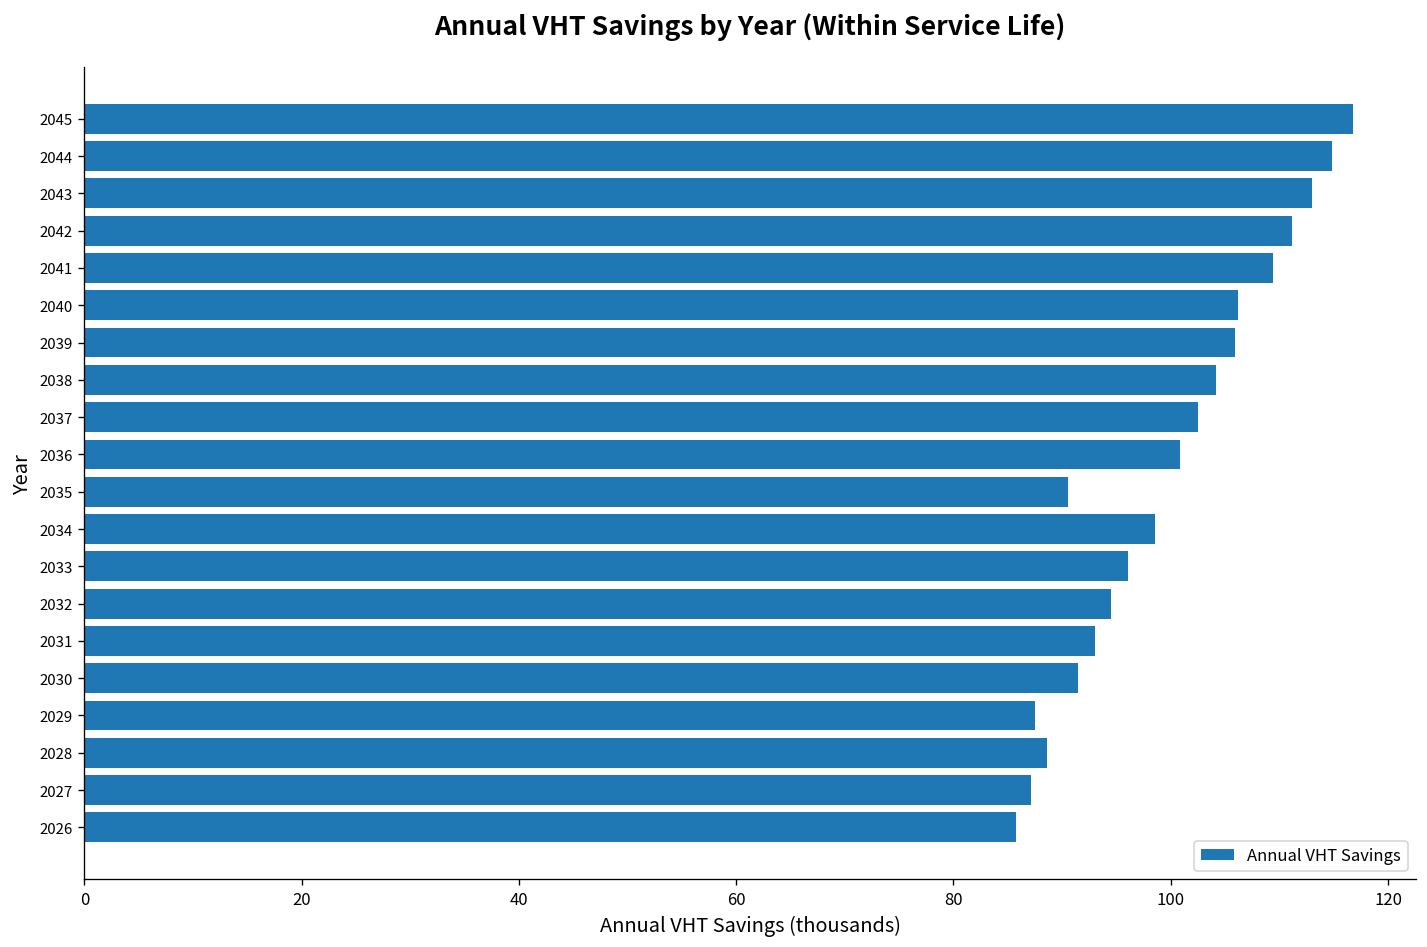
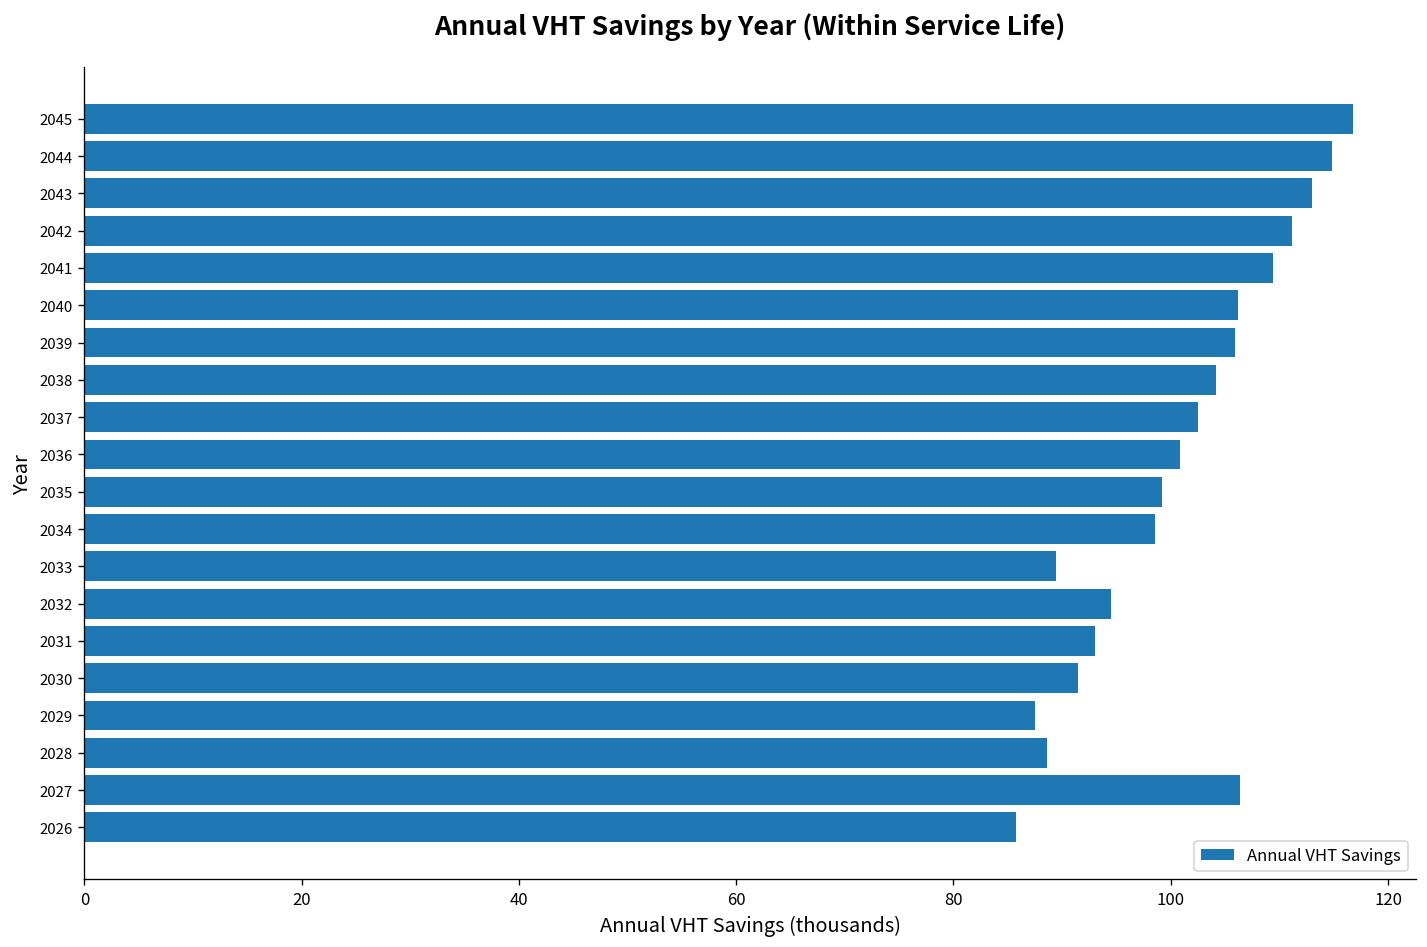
  {
    "2045": 117,
    "2044": 115,
    "2043": 113,
    "2042": 111,
    "2041": 109,
    "2040": 106,
    "2039": 106,
    "2038": 104,
    "2037": 103,
    "2036": 101,
-   "2035": 91,
+   "2035": 99,
    "2034": 99,
-   "2033": 96,
+   "2033": 89,
    "2032": 95,
    "2031": 93,
    "2030": 91,
    "2029": 87,
    "2028": 89,
-   "2027": 87,
+   "2027": 106,
    "2026": 86
  }
